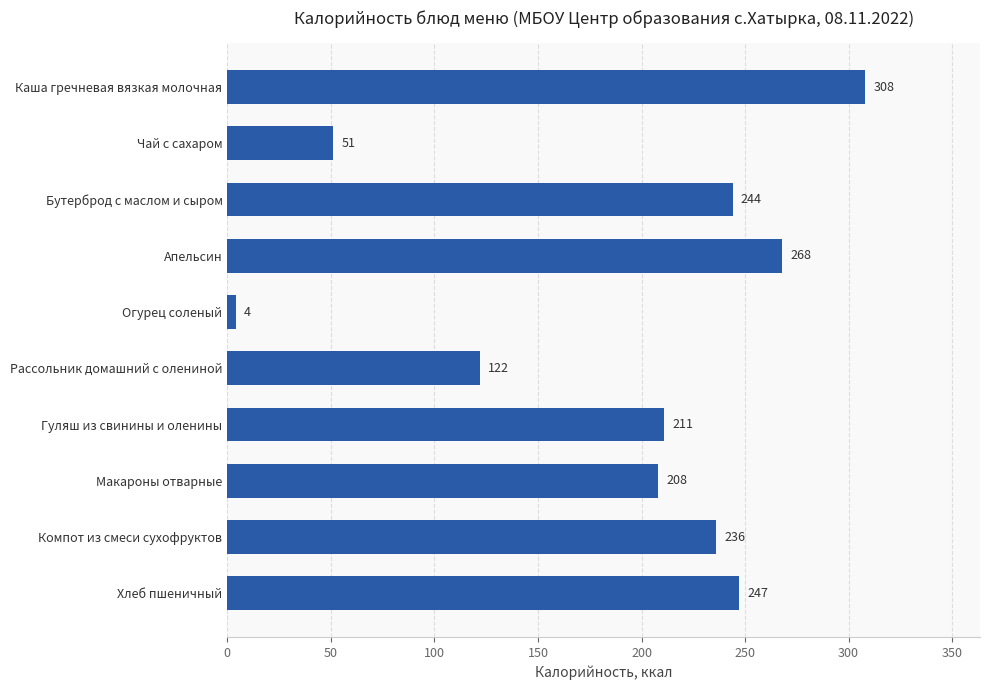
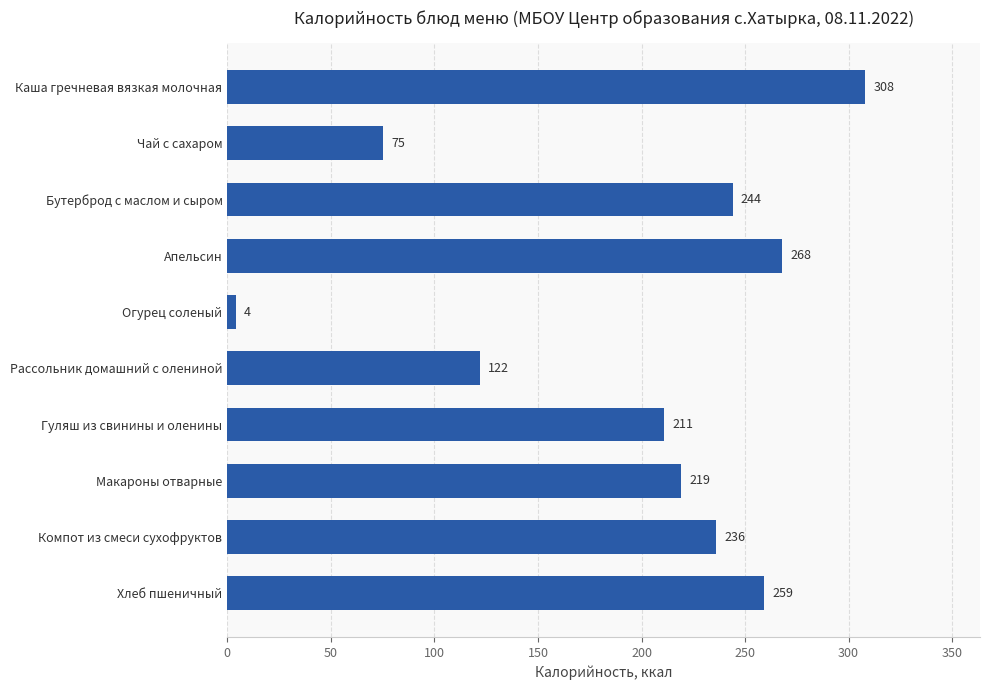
  {
    "Каша гречневая вязкая молочная": 308,
-   "Чай с сахаром": 51,
+   "Чай с сахаром": 75,
    "Бутерброд с маслом и сыром": 244,
    "Апельсин": 268,
    "Огурец соленый": 4,
    "Рассольник домашний с олениной": 122,
    "Гуляш из свинины и оленины": 211,
-   "Макароны отварные": 208,
+   "Макароны отварные": 219,
    "Компот из смеси сухофруктов": 236,
-   "Хлеб пшеничный": 247
+   "Хлеб пшеничный": 259
  }
